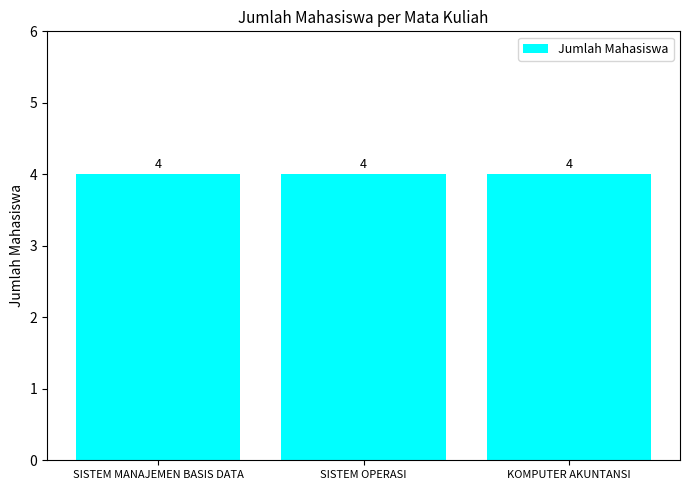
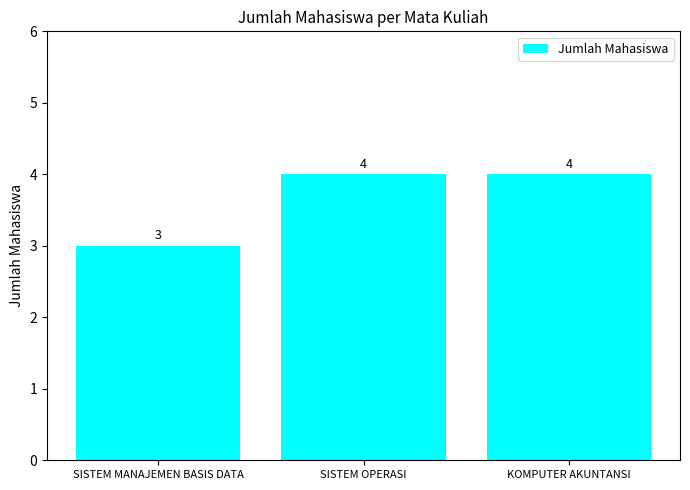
  {
-   "SISTEM MANAJEMEN BASIS DATA": 4,
+   "SISTEM MANAJEMEN BASIS DATA": 3,
    "SISTEM OPERASI": 4,
    "KOMPUTER AKUNTANSI": 4
  }
